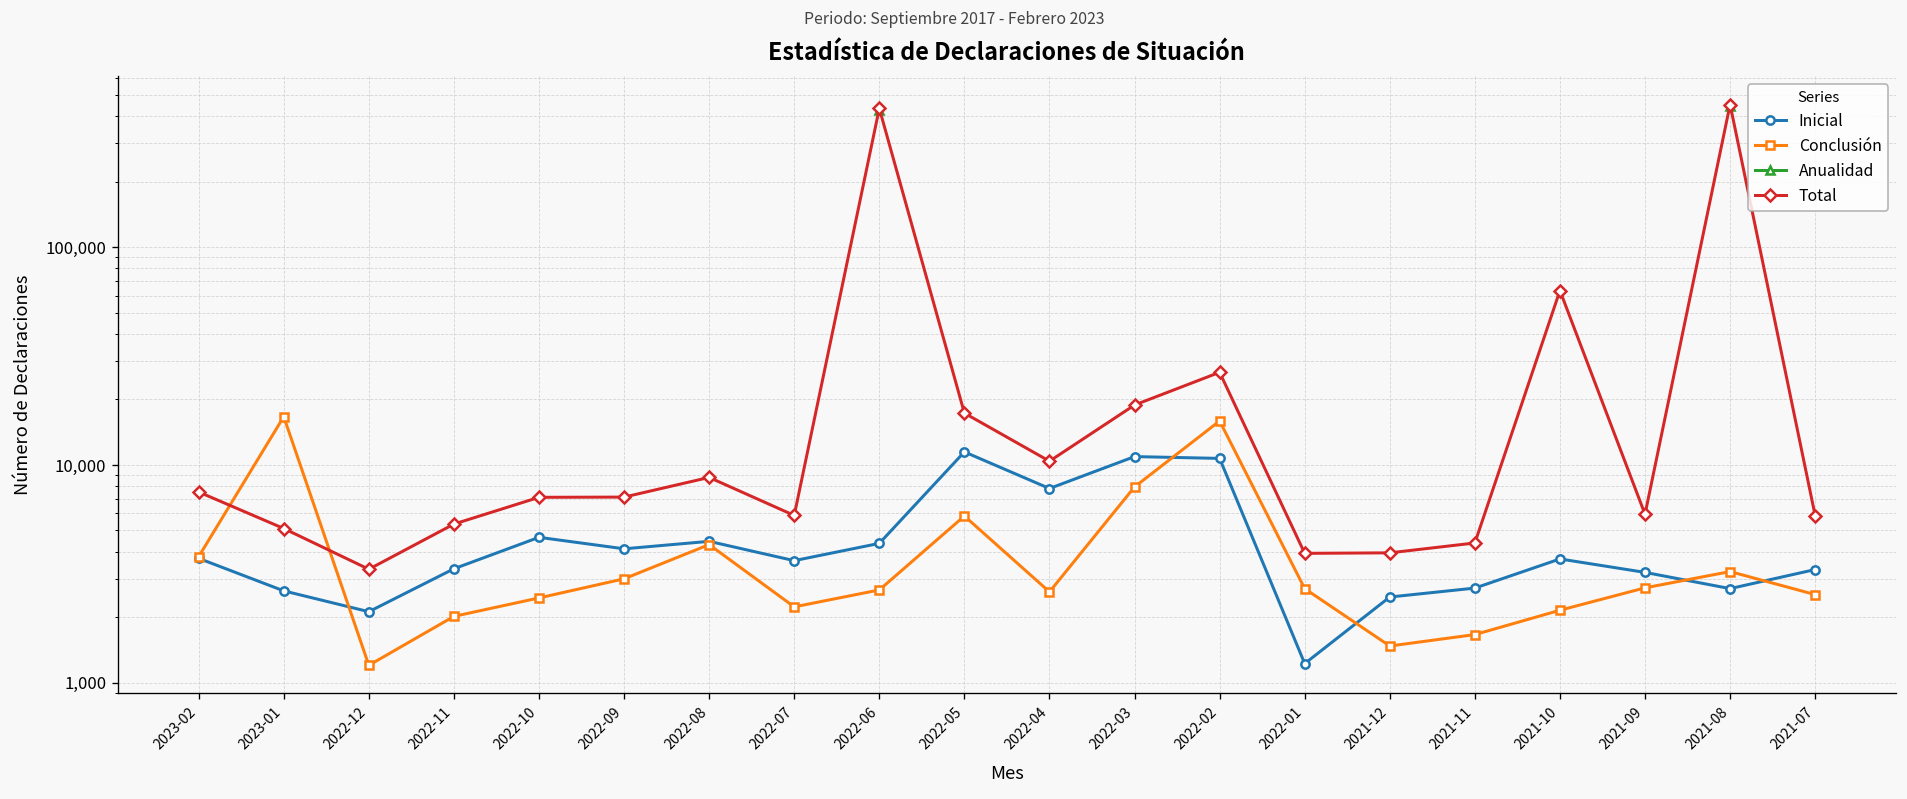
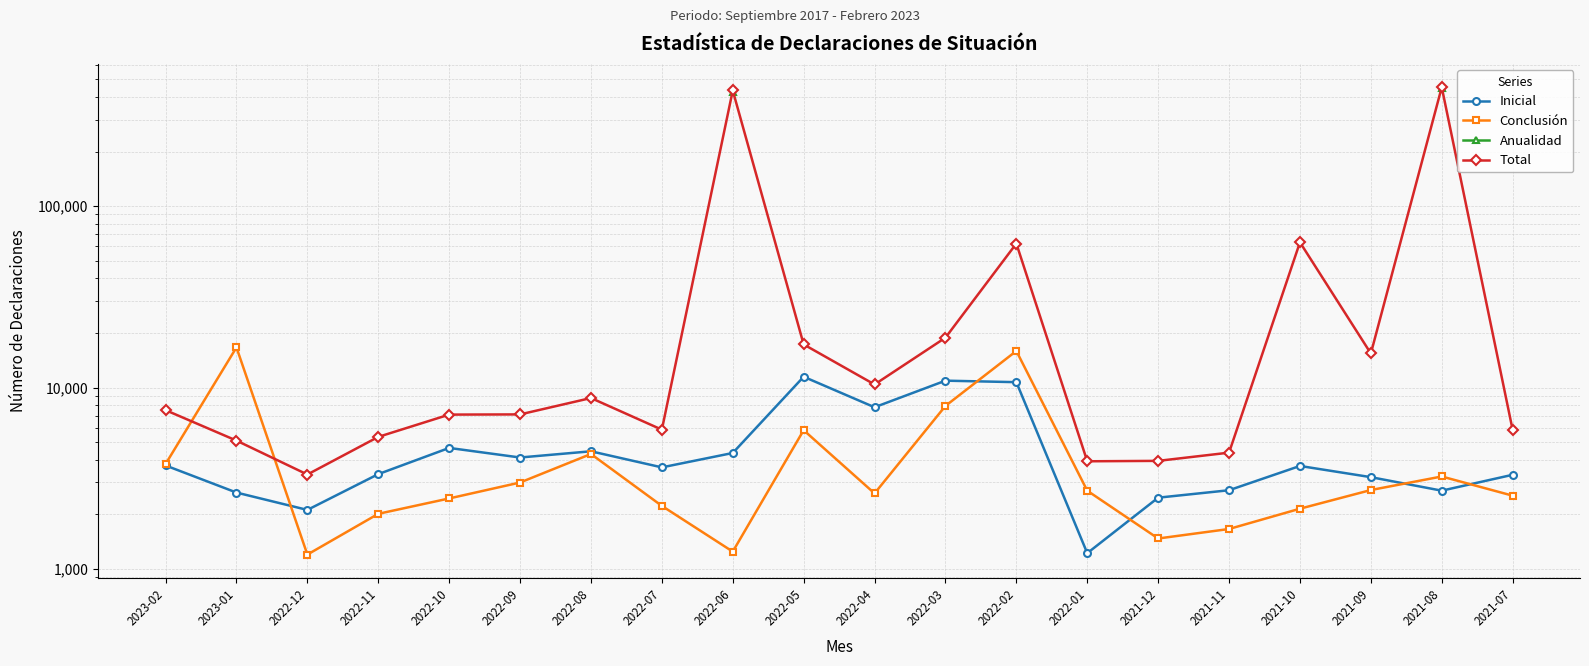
  {
    "Inicial": {
      "2023-01": "2,600",
      "2022-12": "2,100",
      "2022-11": "3,300",
      "2022-10": "4,700",
      "2022-09": "4,100",
      "2022-08": "4,500",
      "2022-07": "3,600",
      "2022-06": "4,400",
      "2022-05": "11,000",
      "2022-04": "7,800",
      "2022-03": "11,000",
      "2022-02": "11,000",
      "2022-01": "1,200",
      "2021-12": "2,500",
      "2021-11": "2,700",
      "2021-10": "3,700",
      "2021-09": "3,200",
      "2021-08": "2,700",
      "2021-07": "3,300"
    },
    "Conclusión": {
      "2023-01": "17,000",
      "2022-12": "1,200",
      "2022-11": "2,000",
      "2022-10": "2,400",
      "2022-09": "3,000",
      "2022-08": "4,300",
      "2022-07": "2,200",
-     "2022-06": "2,700",
+     "2022-06": "1,200",
      "2022-05": "5,800",
      "2022-04": "2,600",
      "2022-03": "8,000",
      "2022-02": "16,000",
      "2022-01": "2,700",
      "2021-12": "1,500",
      "2021-11": "1,700",
      "2021-10": "2,200",
      "2021-09": "2,700",
      "2021-08": "3,200",
      "2021-07": "2,500"
    },
    "Total": {
      "2023-02": "7,500",
      "2023-01": "5,100",
      "2022-12": "3,300",
      "2022-11": "5,300",
      "2022-10": "7,100",
      "2022-09": "7,100",
      "2022-08": "9,000",
      "2022-07": "5,900",
      "2022-05": "17,000",
      "2022-04": "10,000",
      "2022-03": "19,000",
-     "2022-02": "27,000",
+     "2022-02": "62,000",
      "2022-01": "3,900",
      "2021-12": "3,900",
      "2021-11": "4,400",
      "2021-10": "63,000",
-     "2021-09": "5,900",
+     "2021-09": "15,000",
      "2021-07": "5,800"
    }
  }
